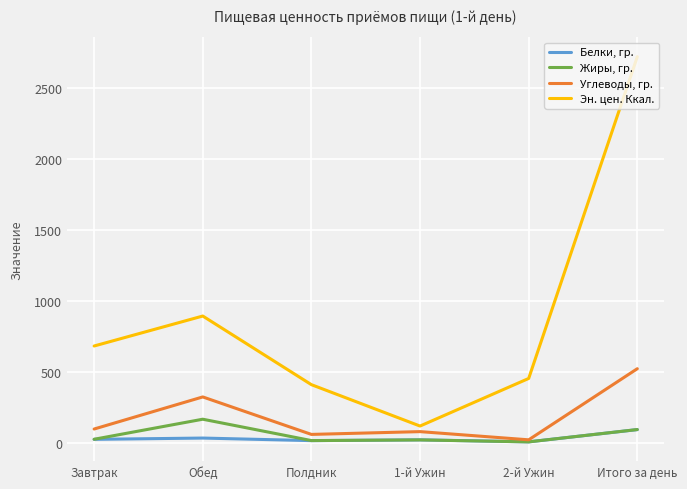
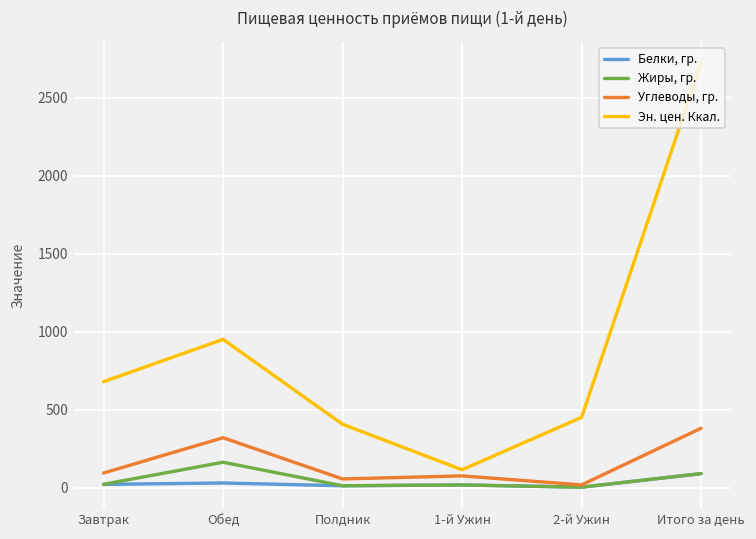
  {
    "Белки, гр.": {
      "Обед": 30
    },
    "Жиры, гр.": {
      "Обед": 160
    },
    "Углеводы, гр.": {
      "Завтрак": 100,
      "Обед": 320,
      "Полдник": 60,
      "1-й Ужин": 80,
-     "Итого за день": 520
+     "Итого за день": 380
    },
    "Эн. цен. Ккал.": {
      "Завтрак": 680,
-     "Обед": 890,
+     "Обед": 950,
      "Полдник": 410,
      "1-й Ужин": 120,
      "2-й Ужин": 450
    }
  }
